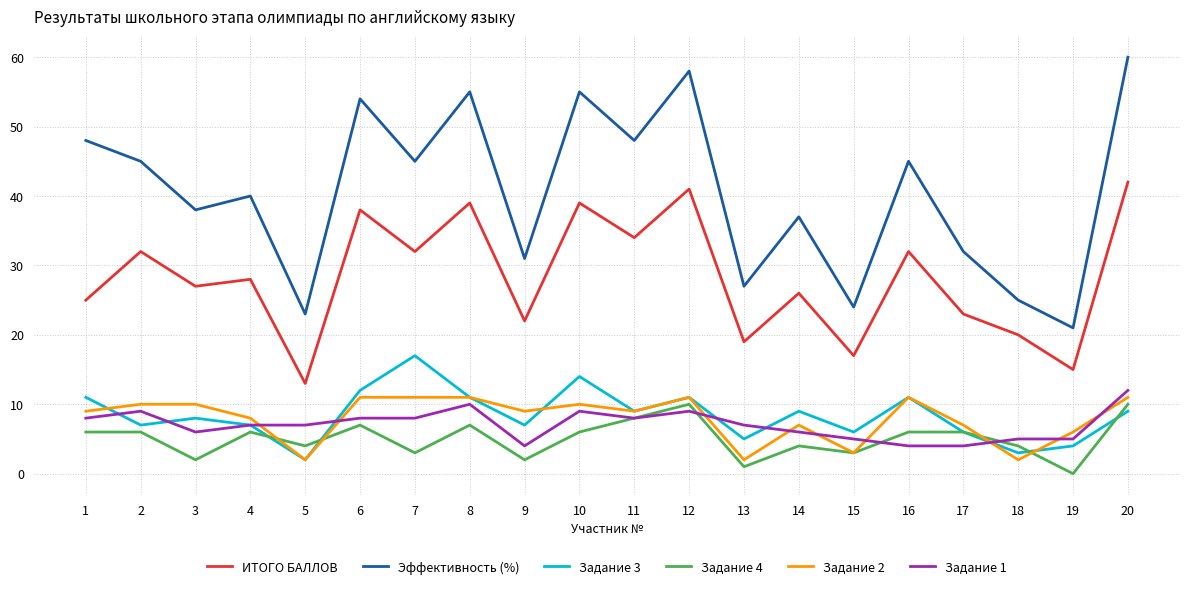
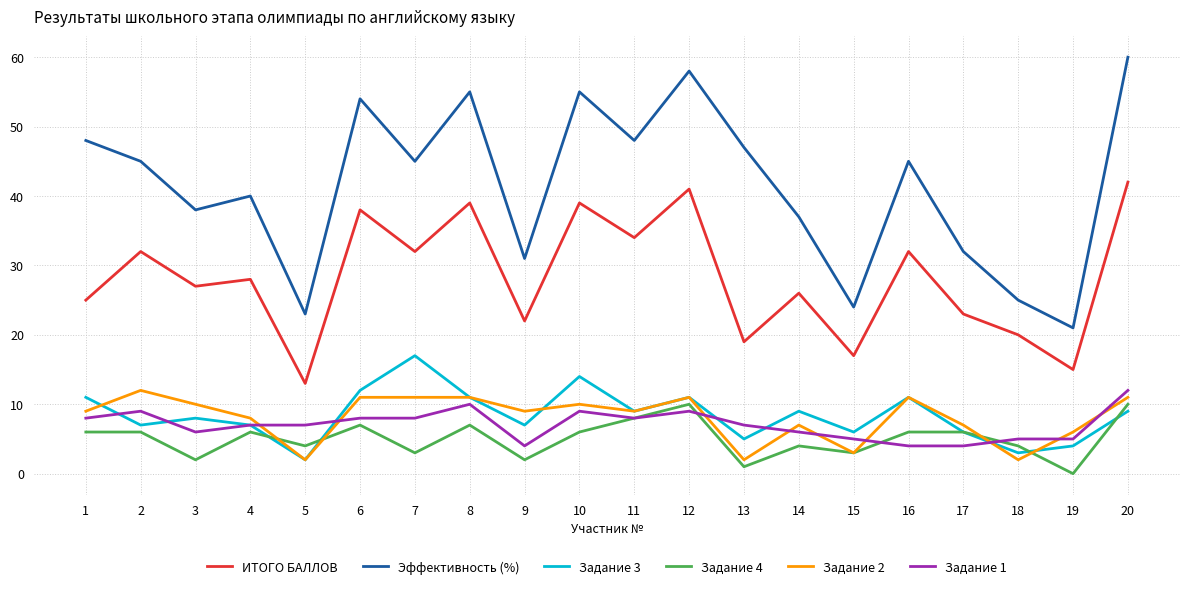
  {
    "ИТОГО БАЛЛОВ": {
      "1": 25,
      "2": 32,
      "3": 27,
      "4": 28,
      "5": 13,
      "6": 38,
      "7": 32,
      "8": 39,
      "9": 22,
      "10": 39,
      "11": 34,
      "12": 41,
      "13": 19,
      "14": 26,
      "15": 17,
      "16": 32,
      "17": 23,
      "18": 20,
      "19": 15,
      "20": 42
    },
    "Эффективность (%)": {
      "1": 48,
      "2": 45,
      "3": 38,
      "4": 40,
      "5": 23,
      "6": 54,
      "7": 45,
      "8": 55,
      "9": 31,
      "10": 55,
      "11": 48,
      "12": 58,
-     "13": 27,
+     "13": 47,
      "14": 37,
      "15": 24,
      "16": 45,
      "17": 32,
      "18": 25,
      "19": 21,
      "20": 60
    },
    "Задание 3": {
      "1": 11,
      "2": 7,
      "3": 8,
      "6": 12,
      "7": 17,
      "9": 7,
      "10": 14,
      "13": 5,
      "14": 9,
      "15": 6,
      "18": 3,
      "19": 4,
      "20": 9
    },
    "Задание 4": {
      "1": 6,
      "2": 6,
      "3": 2,
      "4": 6,
      "5": 4,
      "6": 7,
      "7": 3,
      "8": 7,
      "9": 2,
      "10": 6,
      "12": 10,
      "13": 1,
      "14": 4,
      "16": 6,
      "18": 4,
      "19": 0,
      "20": 10
    },
    "Задание 2": {
      "1": 9,
-     "2": 10,
+     "2": 12,
      "3": 10,
      "4": 8,
      "6": 11,
      "7": 11,
      "9": 9,
      "10": 10,
      "13": 2,
      "14": 7,
      "17": 7,
      "18": 2,
      "19": 6,
      "20": 11
    },
    "Задание 1": {
      "1": 8,
      "2": 9,
      "3": 6,
      "5": 7,
      "6": 8,
      "7": 8,
      "8": 10,
      "9": 4,
      "10": 9,
      "12": 9,
      "13": 7,
      "14": 6,
      "15": 5,
      "16": 4,
      "17": 4,
      "18": 5,
      "19": 5,
      "20": 12
    }
  }
